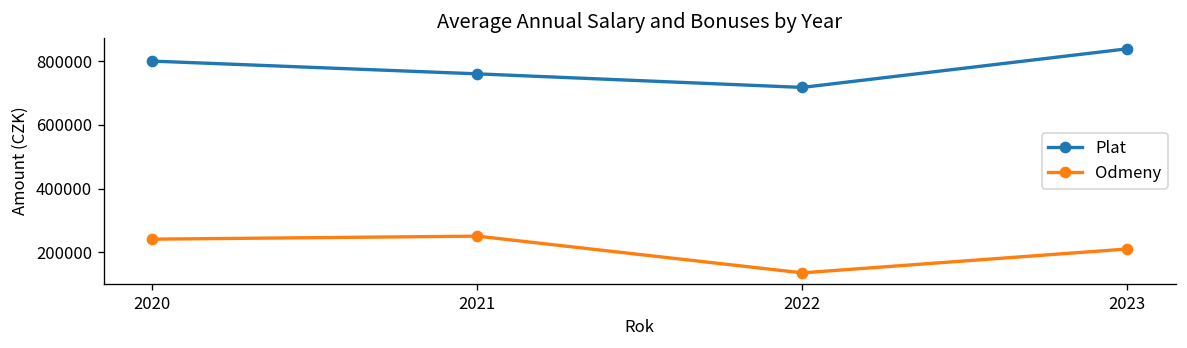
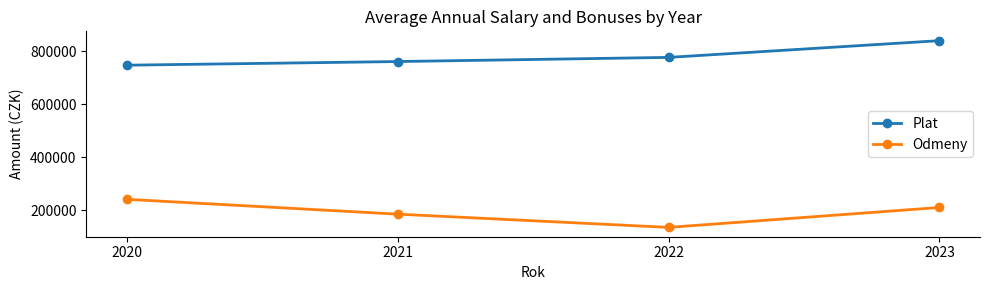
  {
    "Plat": {
-     "2020": 800000,
+     "2020": 750000,
      "2021": 760000,
-     "2022": 720000,
+     "2022": 780000,
      "2023": 840000
    },
    "Odmeny": {
      "2020": 240000,
-     "2021": 250000,
+     "2021": 190000,
      "2022": 140000,
      "2023": 210000
    }
  }
